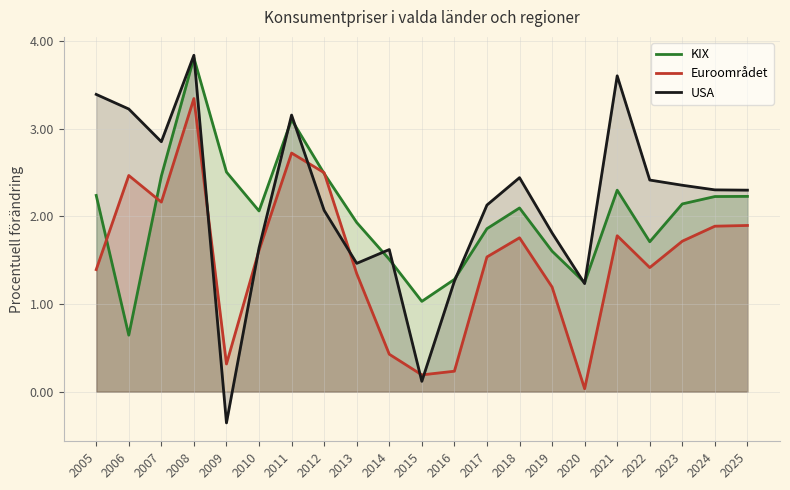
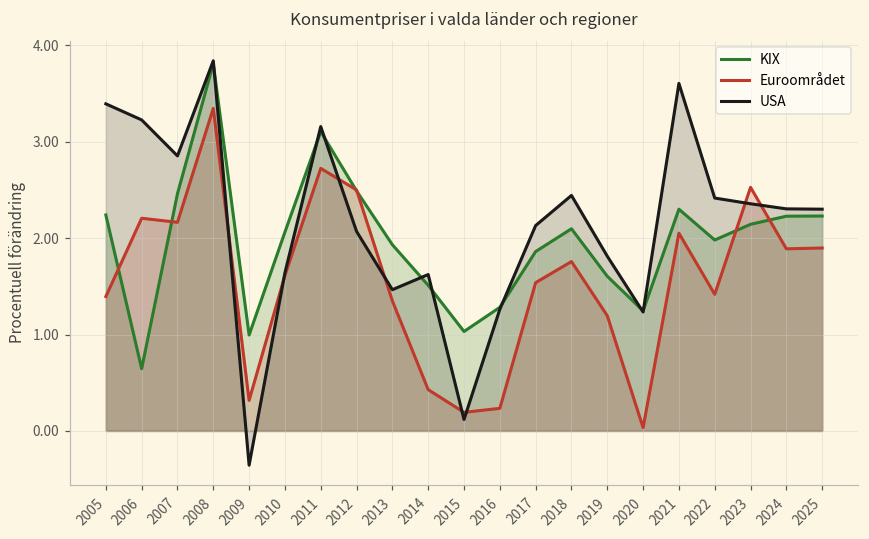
  {
    "KIX": {
      "2005": 2.2,
      "2006": 0.6,
      "2007": 2.5,
      "2008": 3.8,
-     "2009": 2.5,
+     "2009": 1.0,
      "2010": 2.1,
      "2011": 3.1,
      "2013": 1.9,
      "2014": 1.5,
      "2015": 1.0,
      "2017": 1.9,
      "2018": 2.1,
      "2019": 1.6,
      "2021": 2.3,
-     "2022": 1.7,
+     "2022": 2.0,
      "2023": 2.1,
      "2024": 2.2,
      "2025": 2.2
    },
    "Euroområdet": {
      "2005": 1.4,
-     "2006": 2.5,
+     "2006": 2.2,
      "2007": 2.2,
      "2008": 3.3,
      "2009": 0.3,
      "2011": 2.7,
      "2013": 1.3,
      "2014": 0.4,
      "2015": 0.2,
      "2016": 0.2,
      "2017": 1.5,
      "2018": 1.8,
      "2019": 1.2,
      "2020": 0.0,
-     "2021": 1.8,
+     "2021": 2.1,
      "2022": 1.4,
-     "2023": 1.7,
+     "2023": 2.5,
      "2024": 1.9,
      "2025": 1.9
    }
  }
